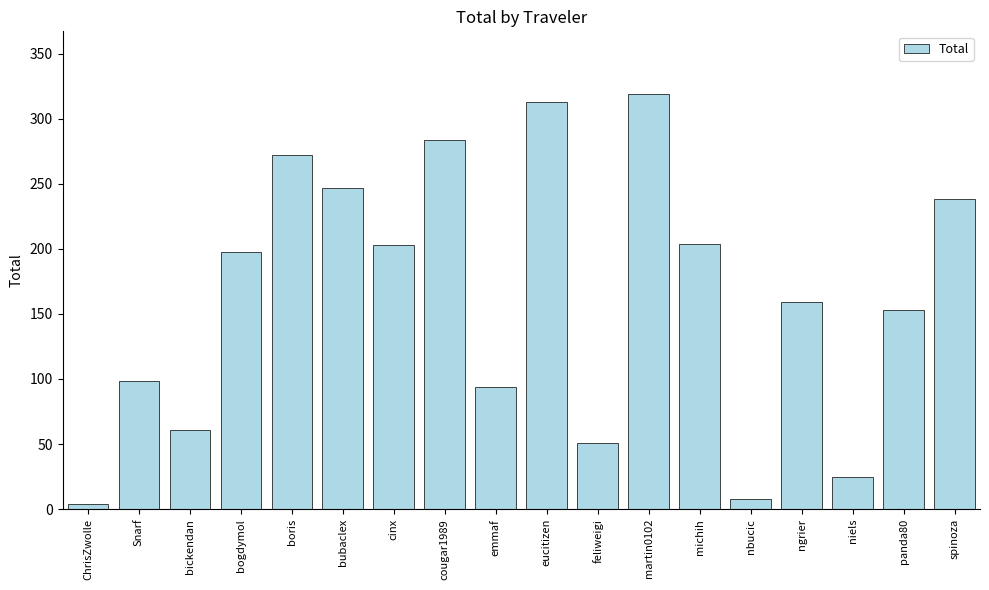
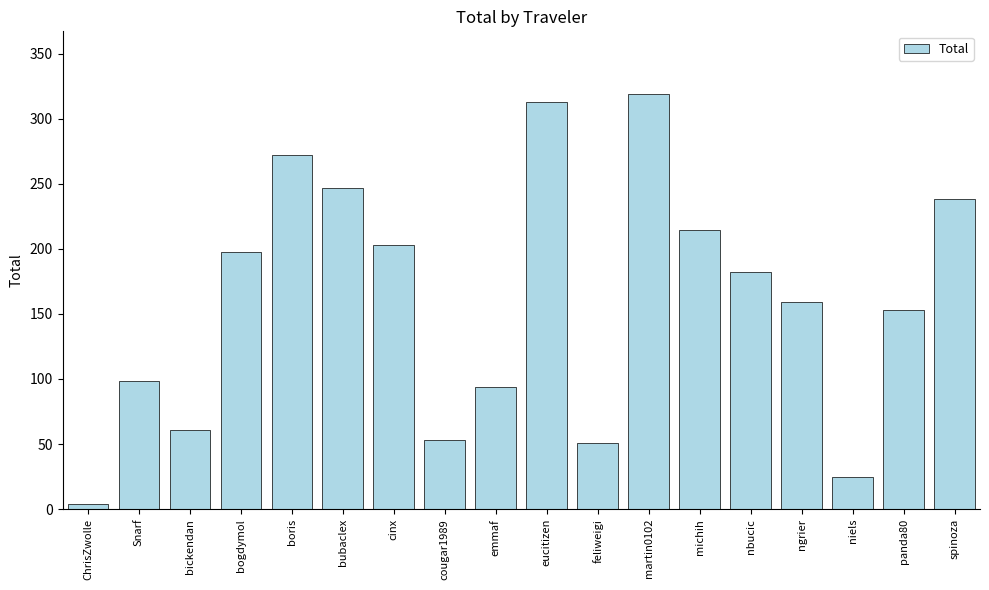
  {
    "ChrisZwolle": 4,
    "Snarf": 98,
    "bickendan": 61,
    "bogdymol": 197,
    "boris": 272,
    "bubaclex": 247,
    "cinx": 203,
-   "cougar1989": 284,
+   "cougar1989": 53,
    "emmaf": 94,
    "eucitizen": 313,
    "feliweigi": 51,
    "martin0102": 319,
-   "michih": 204,
-   "nbucic": 8,
+   "michih": 214,
+   "nbucic": 182,
    "ngrier": 159,
    "niels": 25,
    "panda80": 153,
    "spinoza": 238
  }
